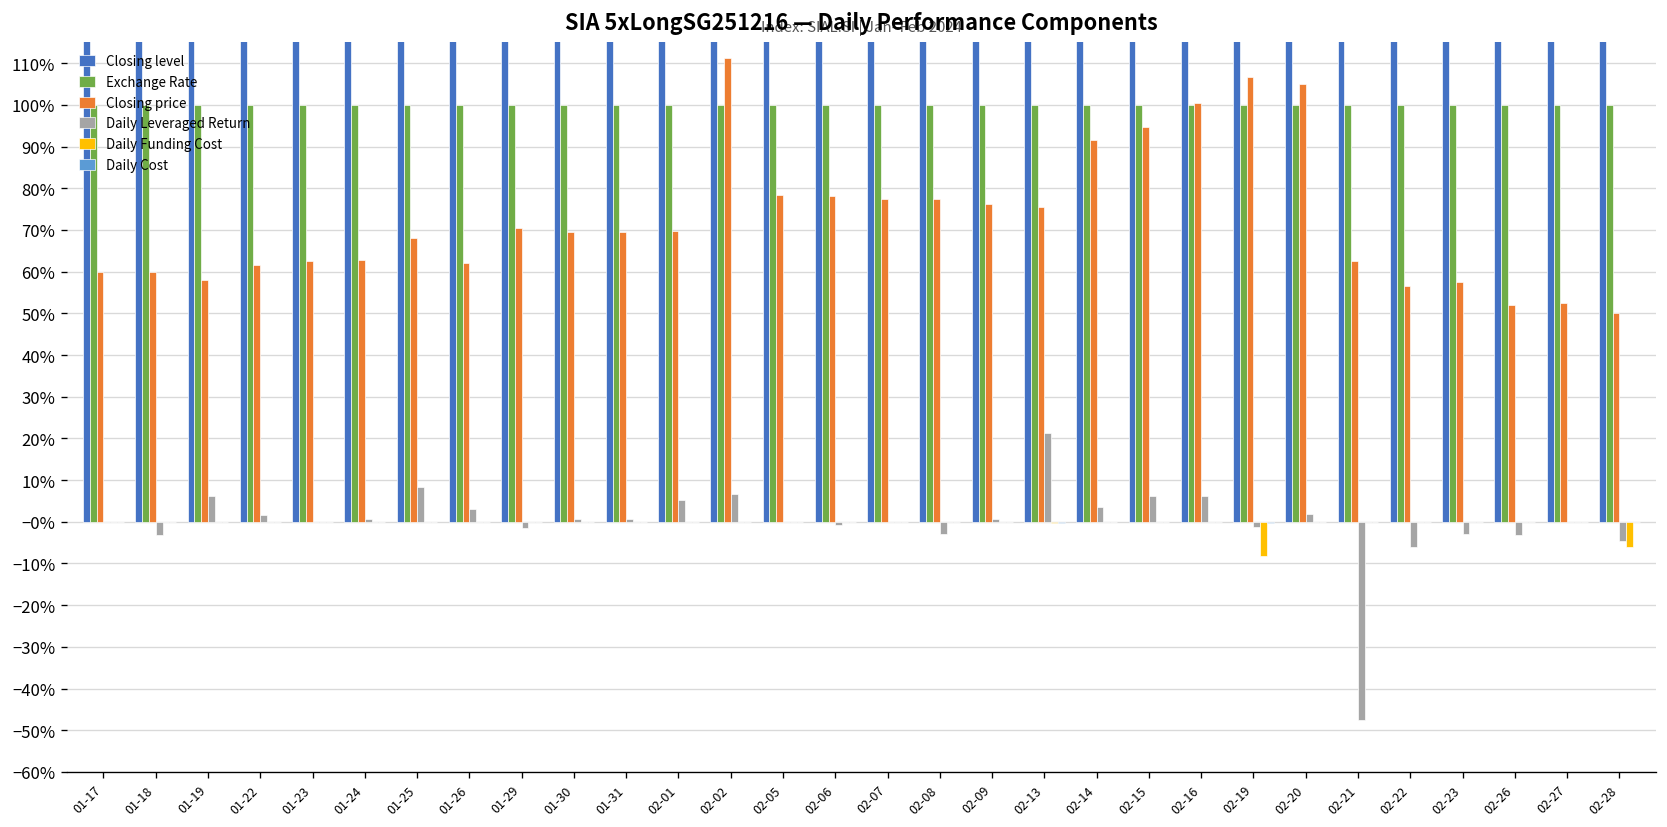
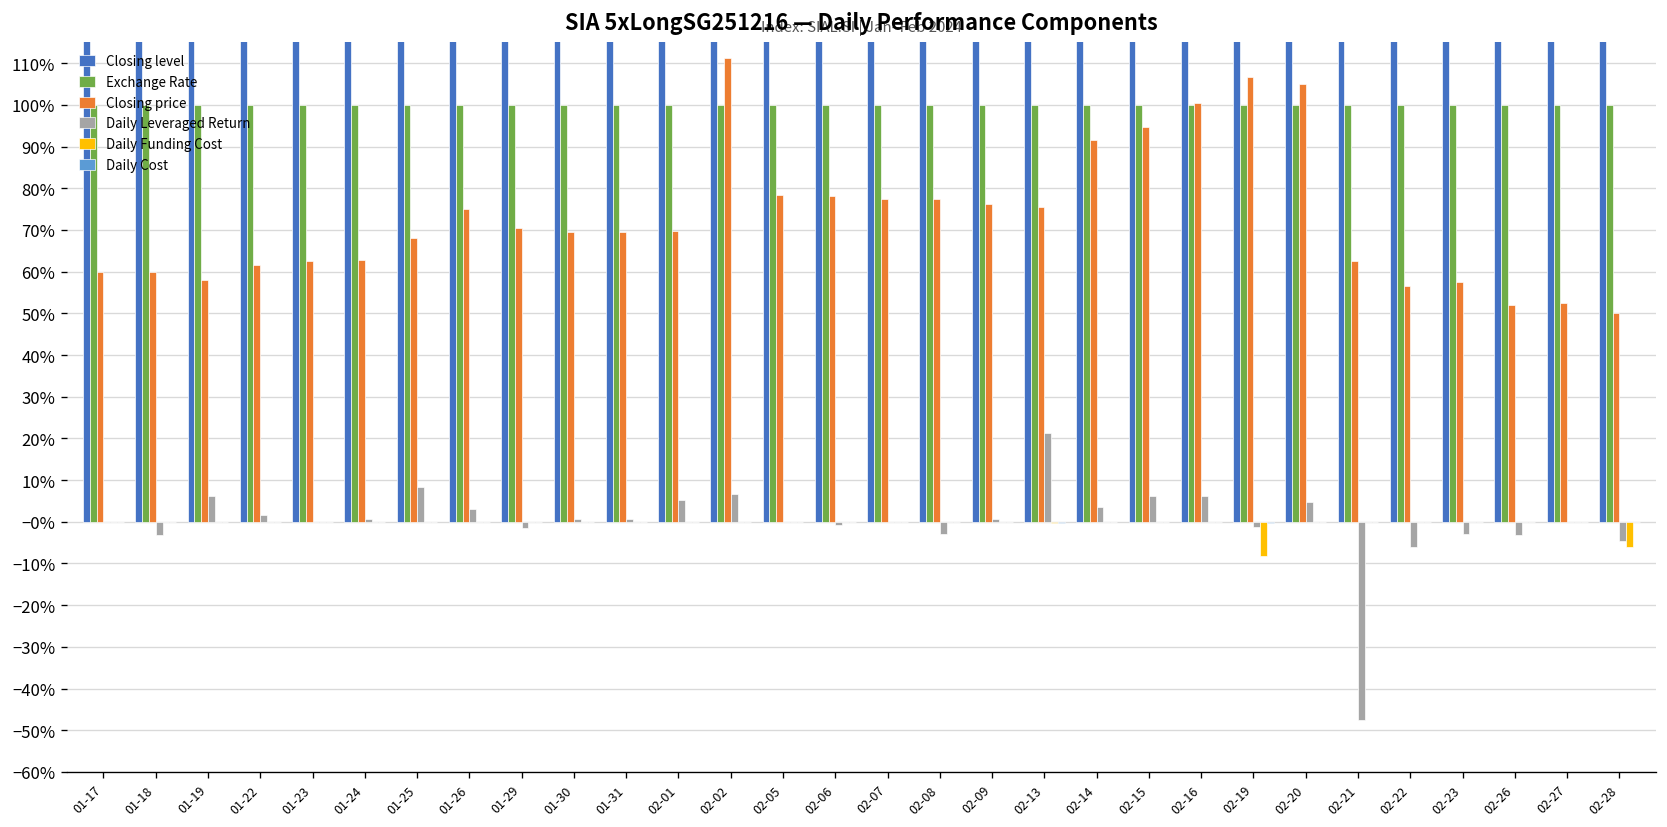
  {
    "Exchange Rate": {
      "01-17": "100%",
      "01-18": "100%",
      "01-19": "100%",
      "01-22": "100%",
      "01-23": "100%",
      "01-24": "100%",
      "01-25": "100%",
      "01-26": "100%",
      "01-29": "100%",
      "01-30": "100%",
      "01-31": "100%",
      "02-01": "100%",
      "02-02": "100%",
      "02-05": "100%",
      "02-06": "100%",
      "02-07": "100%",
      "02-08": "100%",
      "02-09": "100%",
      "02-13": "100%",
      "02-14": "100%",
      "02-15": "100%",
      "02-16": "100%",
      "02-19": "100%",
      "02-20": "100%",
      "02-21": "100%",
      "02-22": "100%",
      "02-23": "100%",
      "02-26": "100%",
      "02-27": "100%",
      "02-28": "100%"
    },
    "Closing price": {
      "01-17": "60%",
      "01-18": "60%",
      "01-19": "58%",
      "01-22": "62%",
      "01-23": "63%",
      "01-24": "63%",
      "01-25": "68%",
-     "01-26": "62%",
+     "01-26": "75%",
      "01-29": "71%",
      "01-30": "70%",
      "01-31": "69%",
      "02-01": "70%",
      "02-02": "111%",
      "02-05": "78%",
      "02-06": "78%",
      "02-07": "78%",
      "02-08": "77%",
      "02-09": "76%",
      "02-13": "76%",
      "02-14": "92%",
      "02-15": "95%",
      "02-16": "100%",
      "02-19": "107%",
      "02-20": "105%",
      "02-21": "63%",
      "02-22": "56%",
      "02-23": "58%",
      "02-26": "52%",
      "02-27": "53%",
      "02-28": "50%"
    },
    "Daily Leveraged Return": {
      "01-17": "0%",
      "01-18": "-3%",
      "01-19": "6%",
      "01-22": "2%",
      "01-23": "0%",
      "01-24": "1%",
      "01-25": "8%",
      "01-26": "3%",
      "01-29": "-1%",
      "01-30": "1%",
      "01-31": "1%",
      "02-01": "5%",
      "02-02": "7%",
      "02-05": "0%",
      "02-06": "-1%",
      "02-07": "0%",
      "02-08": "-3%",
      "02-09": "1%",
      "02-13": "21%",
      "02-14": "4%",
      "02-15": "6%",
      "02-16": "6%",
      "02-19": "-1%",
-     "02-20": "2%",
+     "02-20": "5%",
      "02-21": "-47%",
      "02-22": "-6%",
      "02-23": "-3%",
      "02-26": "-3%",
      "02-27": "0%",
      "02-28": "-5%"
    },
    "Daily Funding Cost": {
      "01-17": "0%",
      "02-19": "-8%",
      "02-28": "-6%"
    }
  }
